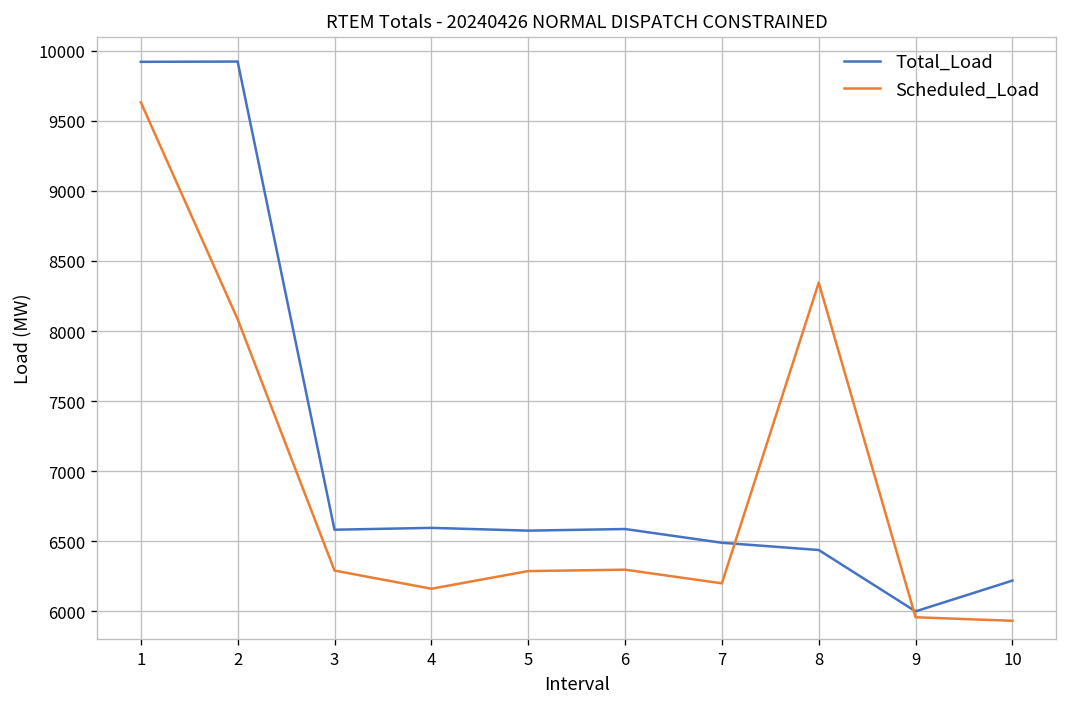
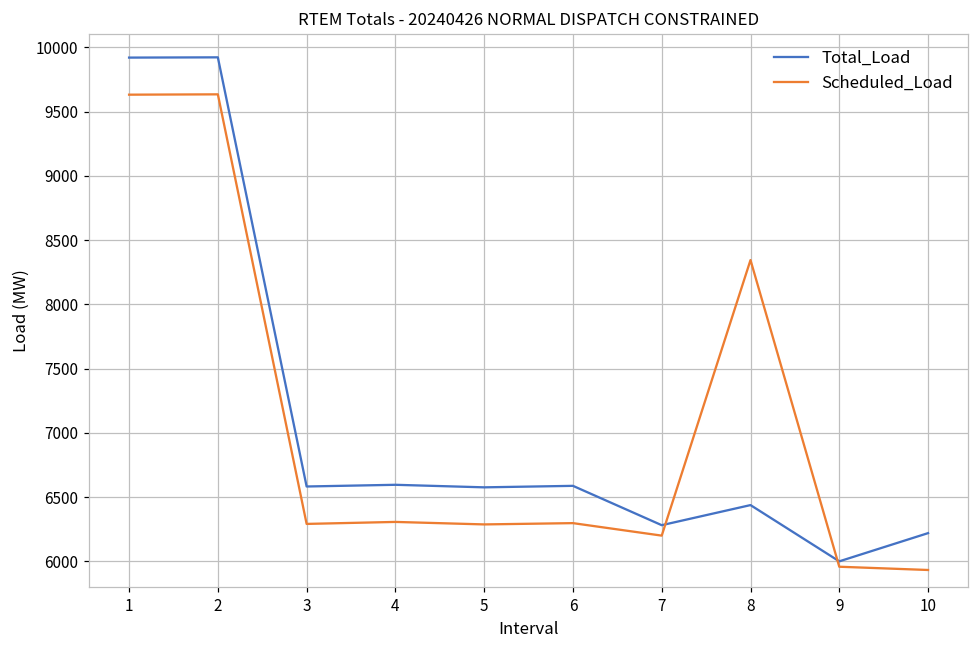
  {
    "Total_Load": {
      "1": 9920,
      "2": 9920,
      "3": 6580,
      "4": 6600,
      "5": 6580,
      "6": 6590,
-     "7": 6490,
+     "7": 6280,
      "8": 6440,
      "9": 6000,
      "10": 6220
    },
    "Scheduled_Load": {
      "1": 9630,
-     "2": 8080,
+     "2": 9630,
      "3": 6290,
-     "4": 6160,
+     "4": 6310,
      "5": 6290,
      "6": 6300,
      "7": 6200,
      "8": 8340,
      "9": 5960,
      "10": 5930
    }
  }
